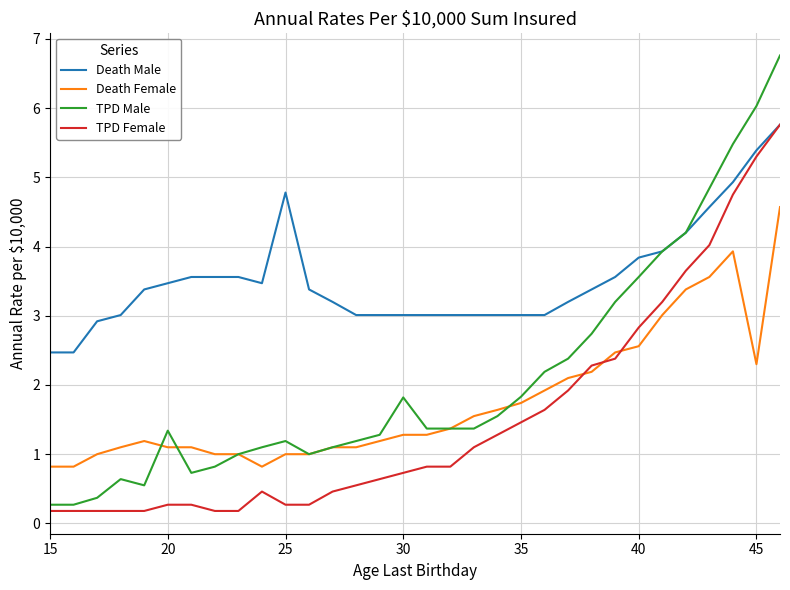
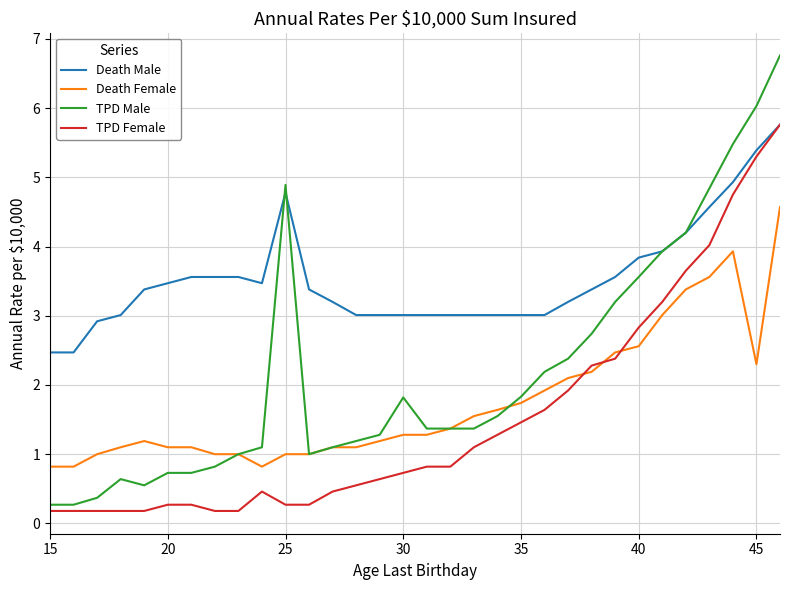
  {
    "Death Male": {
      "15": 2.5,
      "20": 3.5,
      "25": 4.8,
      "30": 3.0,
      "35": 3.0,
      "40": 3.8,
      "45": 5.4
    },
    "Death Female": {
      "15": 0.8,
      "20": 1.1,
      "25": 1.0,
      "30": 1.3,
      "35": 1.7,
      "40": 2.6,
      "45": 2.3
    },
    "TPD Male": {
      "15": 0.3,
-     "20": 1.3,
-     "25": 1.2,
+     "20": 0.7,
+     "25": 4.9,
      "30": 1.8,
      "35": 1.8,
      "40": 3.6,
      "45": 6.0
    },
    "TPD Female": {
      "15": 0.2,
      "20": 0.3,
      "25": 0.3,
      "30": 0.7,
      "35": 1.5,
      "40": 2.8,
      "45": 5.3
    }
  }
